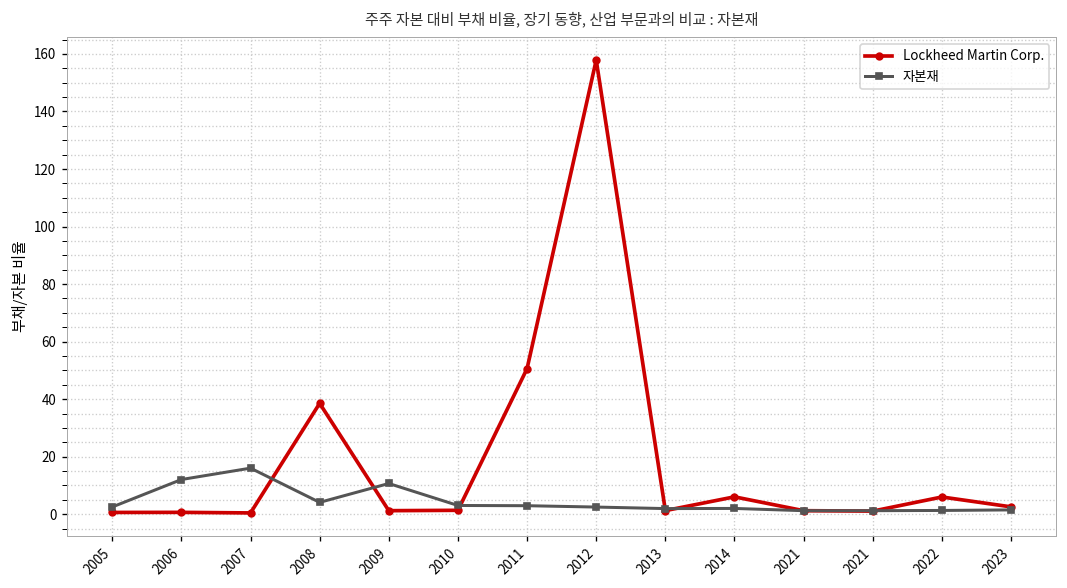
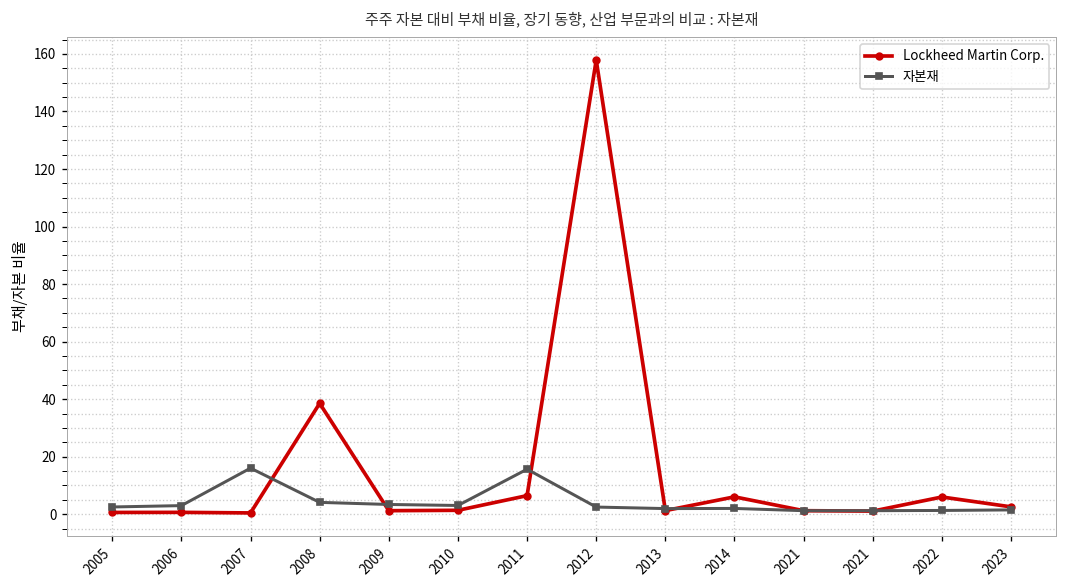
  {
    "Lockheed Martin Corp.": {
      "2005": 1,
      "2006": 1,
      "2007": 0,
      "2008": 39,
      "2009": 1,
      "2010": 1,
-     "2011": 51,
+     "2011": 6,
      "2012": 158,
      "2014": 6,
      "2022": 6
    },
    "자본재": {
      "2005": 3,
-     "2006": 12,
+     "2006": 3,
      "2007": 16,
      "2008": 4,
-     "2009": 11,
+     "2009": 3,
      "2010": 3,
-     "2011": 3,
+     "2011": 16,
      "2012": 2,
      "2014": 2,
      "2022": 1
    }
  }
